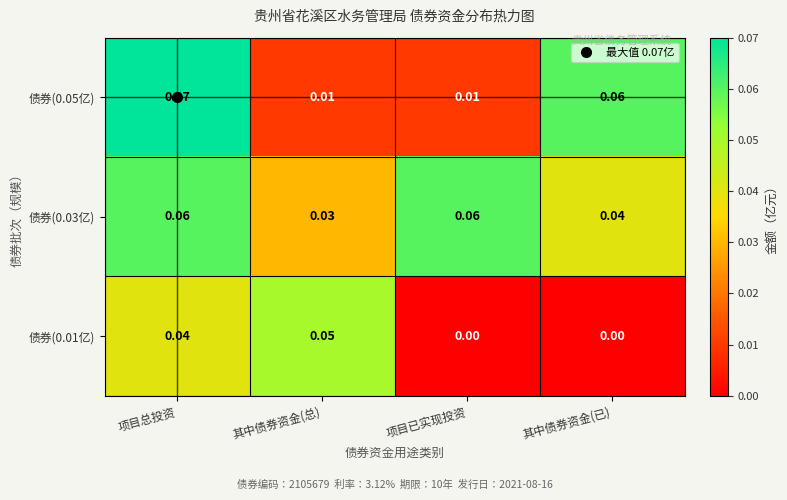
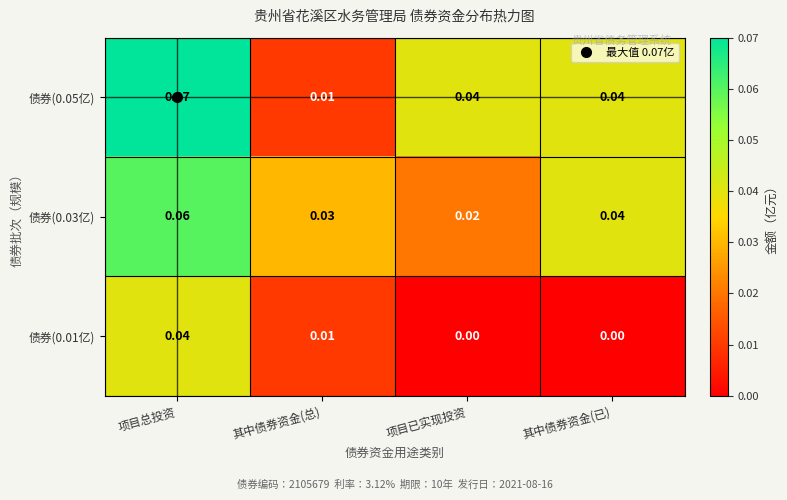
  {
    "债券(0.05亿)": {
      "其中债券资金(总)": 0.01,
-     "项目已实现投资": 0.01,
-     "其中债券资金(已)": 0.06
+     "项目已实现投资": 0.04,
+     "其中债券资金(已)": 0.04
    },
    "债券(0.03亿)": {
      "项目总投资": 0.06,
      "其中债券资金(总)": 0.03,
-     "项目已实现投资": 0.06,
+     "项目已实现投资": 0.02,
      "其中债券资金(已)": 0.04
    },
    "债券(0.01亿)": {
      "项目总投资": 0.04,
-     "其中债券资金(总)": 0.05,
+     "其中债券资金(总)": 0.01,
      "项目已实现投资": 0.00,
      "其中债券资金(已)": 0.00
    }
  }
